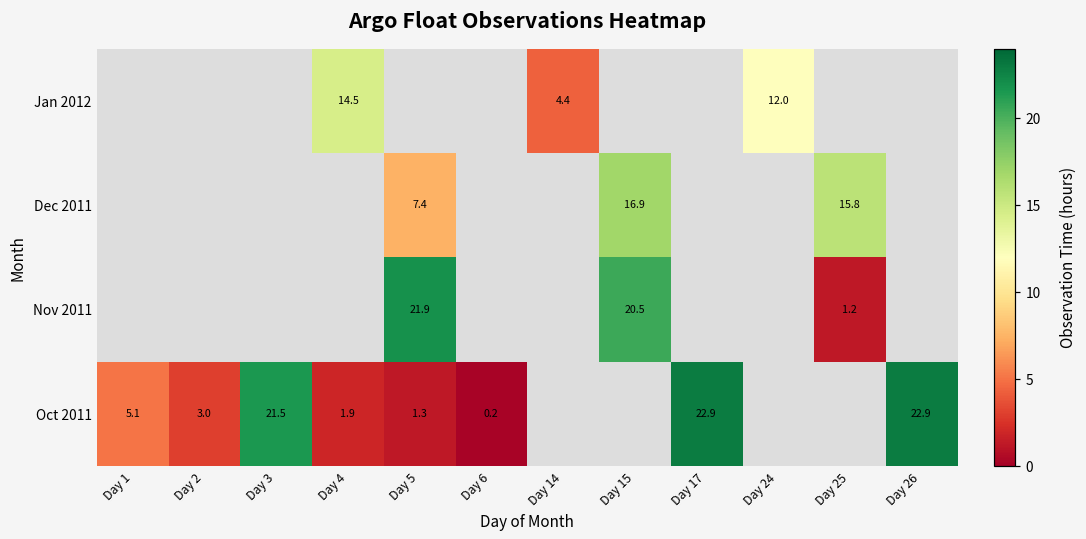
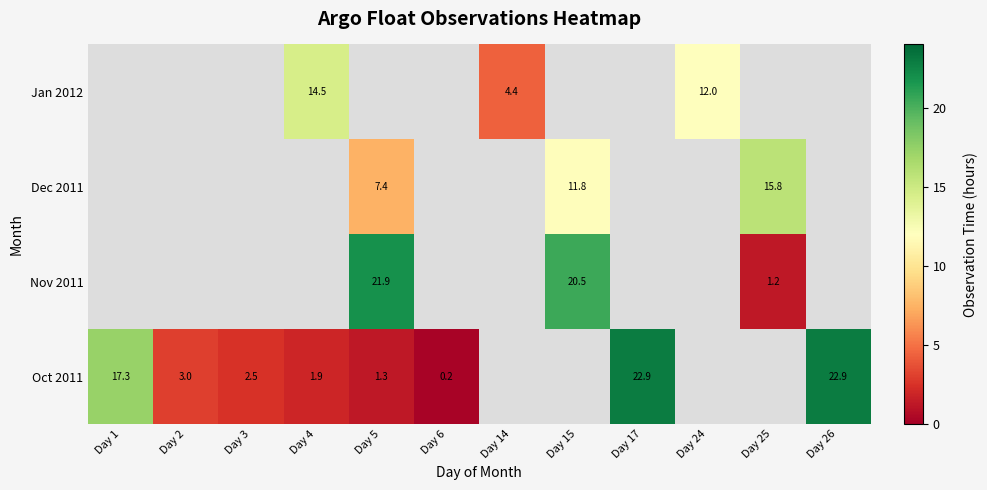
  {
    "Jan 2012": {
      "Day 4": 14.5,
      "Day 14": 4.4,
      "Day 24": 12.0
    },
    "Dec 2011": {
      "Day 5": 7.4,
-     "Day 15": 16.9,
+     "Day 15": 11.8,
      "Day 25": 15.8
    },
    "Nov 2011": {
      "Day 5": 21.9,
      "Day 15": 20.5,
      "Day 25": 1.2
    },
    "Oct 2011": {
-     "Day 1": 5.1,
+     "Day 1": 17.3,
      "Day 2": 3.0,
-     "Day 3": 21.5,
+     "Day 3": 2.5,
      "Day 4": 1.9,
      "Day 5": 1.3,
      "Day 6": 0.2,
      "Day 17": 22.9,
      "Day 26": 22.9
    }
  }
